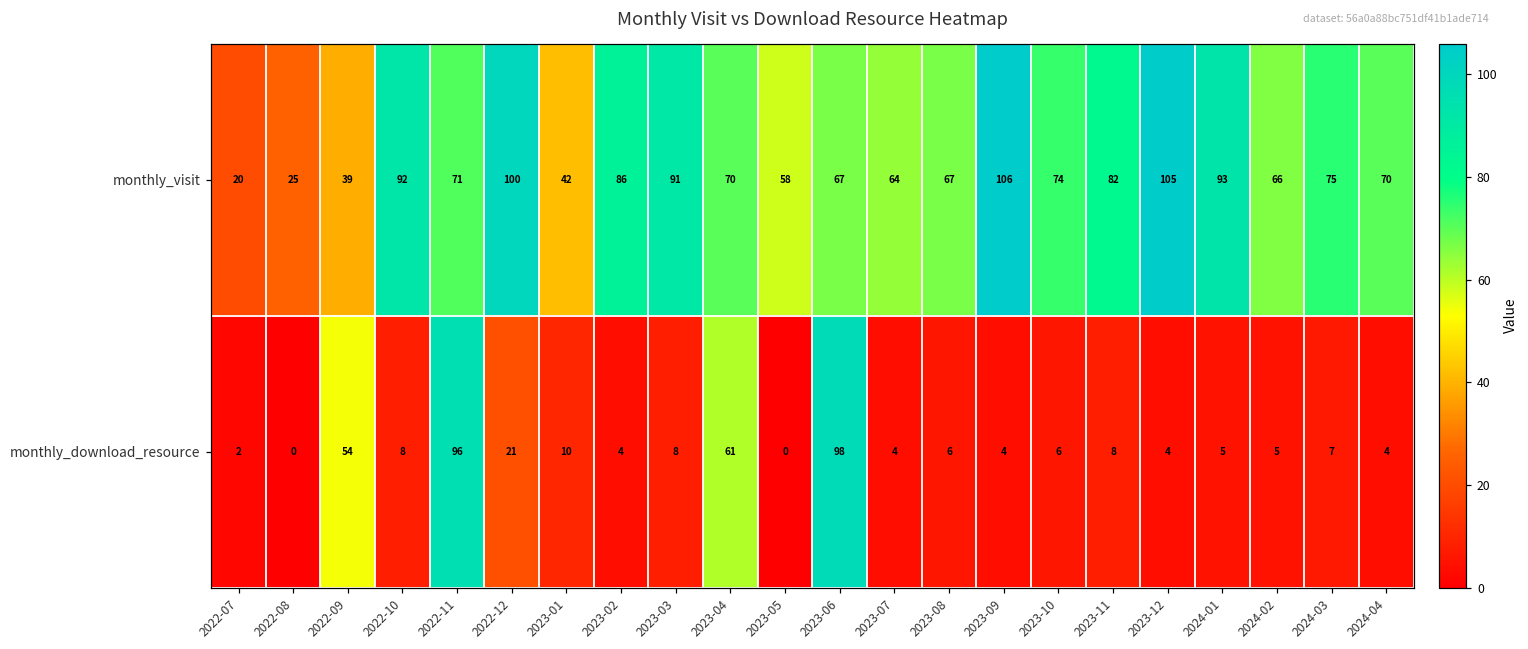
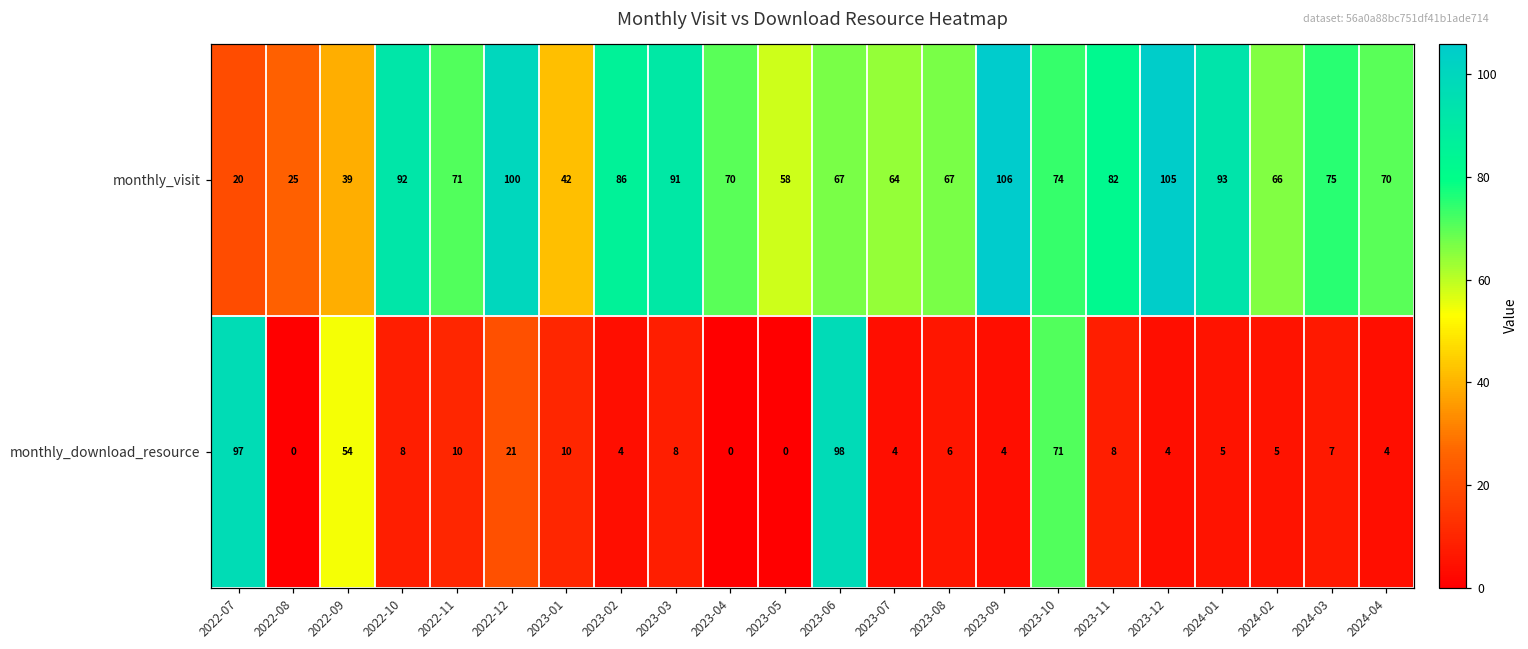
  {
    "monthly_visit": {
      "2022-07": 20,
      "2022-08": 25,
      "2022-09": 39,
      "2022-10": 92,
      "2022-11": 71,
      "2022-12": 100,
      "2023-01": 42,
      "2023-02": 86,
      "2023-03": 91,
      "2023-04": 70,
      "2023-05": 58,
      "2023-06": 67,
      "2023-07": 64,
      "2023-08": 67,
      "2023-09": 106,
      "2023-10": 74,
      "2023-11": 82,
      "2023-12": 105,
      "2024-01": 93,
      "2024-02": 66,
      "2024-03": 75,
      "2024-04": 70
    },
    "monthly_download_resource": {
-     "2022-07": 2,
+     "2022-07": 97,
      "2022-08": 0,
      "2022-09": 54,
      "2022-10": 8,
-     "2022-11": 96,
+     "2022-11": 10,
      "2022-12": 21,
      "2023-01": 10,
      "2023-02": 4,
      "2023-03": 8,
-     "2023-04": 61,
+     "2023-04": 0,
      "2023-05": 0,
      "2023-06": 98,
      "2023-07": 4,
      "2023-08": 6,
      "2023-09": 4,
-     "2023-10": 6,
+     "2023-10": 71,
      "2023-11": 8,
      "2023-12": 4,
      "2024-01": 5,
      "2024-02": 5,
      "2024-03": 7,
      "2024-04": 4
    }
  }
